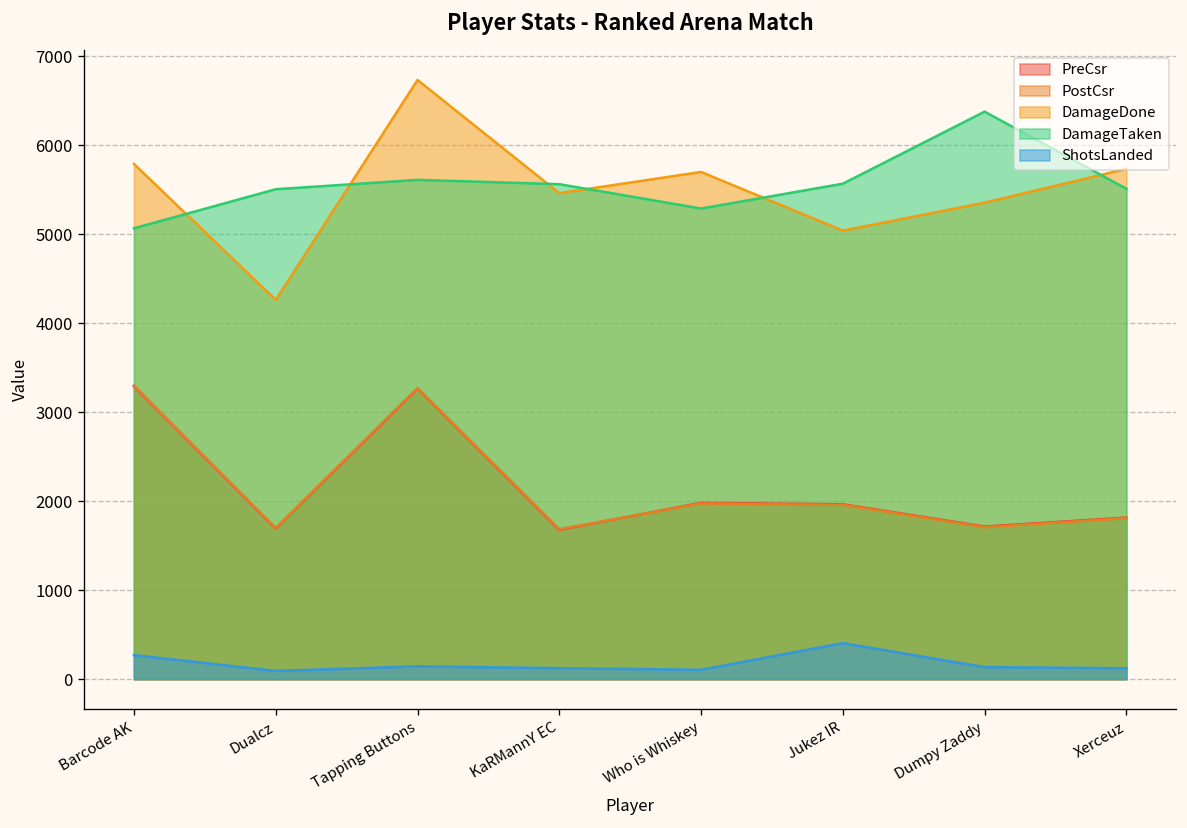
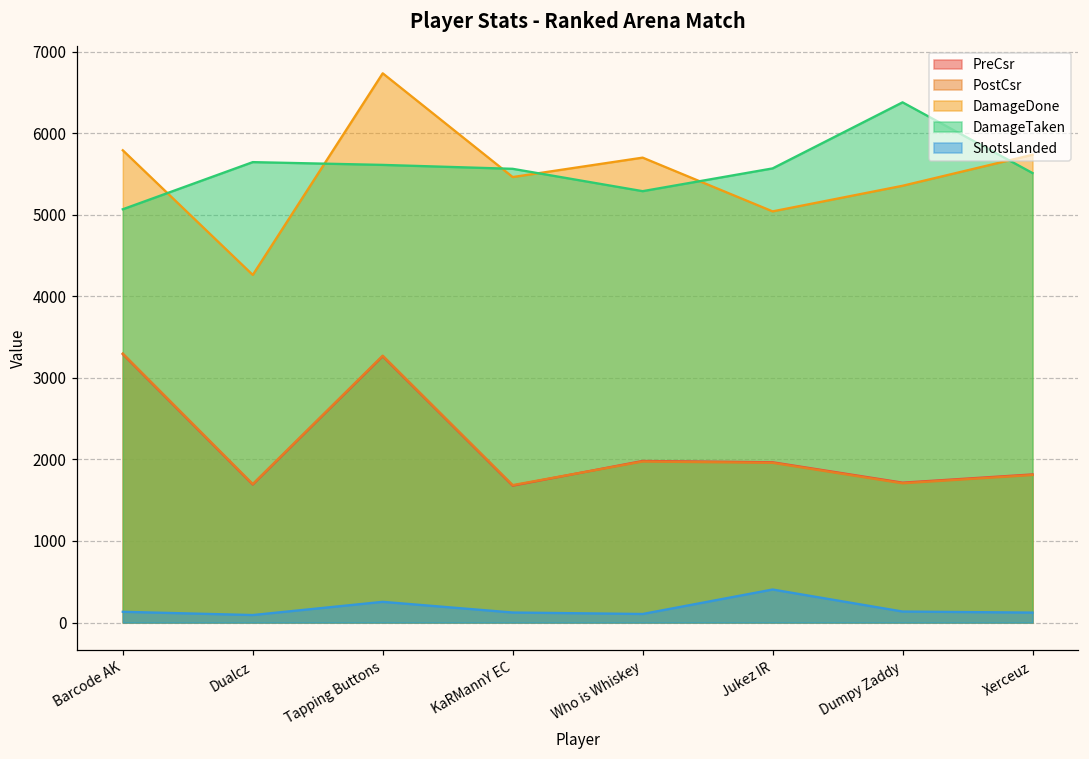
  {
    "DamageTaken": {
      "Barcode AK": 5100,
-     "Dualcz": 5500,
+     "Dualcz": 5600,
      "Tapping Buttons": 5600,
      "KaRMannY EC": 5600,
      "Who is Whiskey": 5300,
      "Jukez IR": 5600,
      "Dumpy Zaddy": 6400,
      "Xerceuz": 5500
    },
    "ShotsLanded": {
-     "Barcode AK": 300,
+     "Barcode AK": 100,
      "Dualcz": 100,
-     "Tapping Buttons": 100,
+     "Tapping Buttons": 300,
      "KaRMannY EC": 100,
      "Who is Whiskey": 100,
      "Jukez IR": 400,
      "Dumpy Zaddy": 100,
      "Xerceuz": 100
    }
  }
